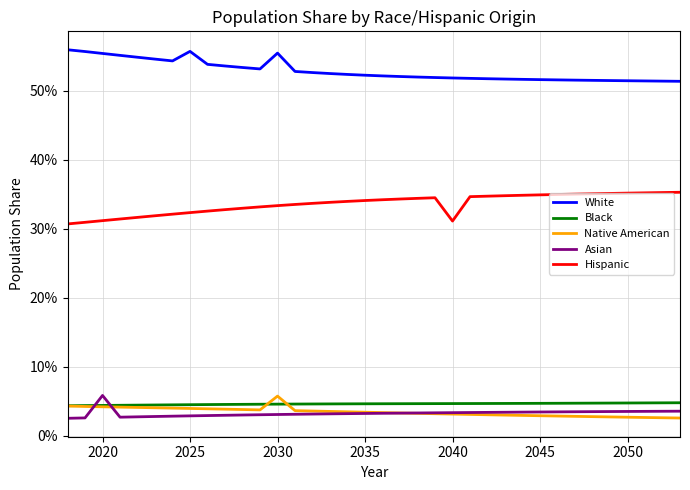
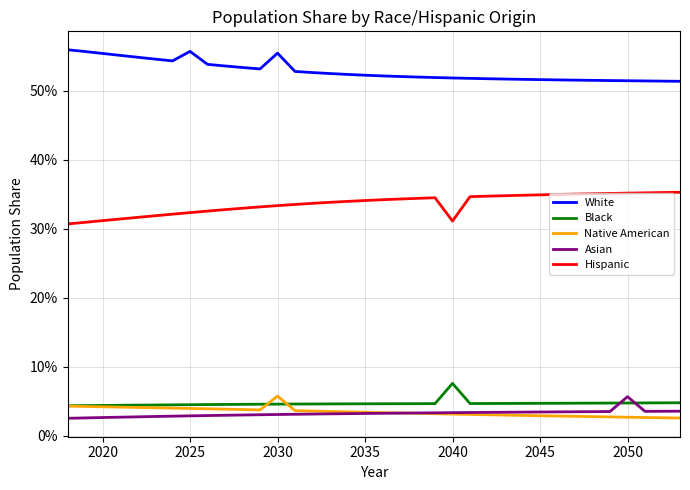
  {
    "White": {
      "2020": "55%",
      "2025": "56%",
      "2030": "55%",
      "2035": "52%",
      "2040": "52%",
      "2045": "52%",
      "2050": "51%"
    },
    "Black": {
      "2025": "5%",
      "2030": "5%",
      "2035": "5%",
-     "2040": "5%",
+     "2040": "8%",
      "2045": "5%",
      "2050": "5%"
    },
    "Native American": {
      "2025": "4%",
      "2030": "6%",
      "2045": "3%",
      "2050": "3%"
    },
    "Asian": {
-     "2020": "6%",
+     "2020": "3%",
      "2025": "3%",
      "2030": "3%",
      "2045": "3%",
-     "2050": "4%"
+     "2050": "6%"
    },
    "Hispanic": {
      "2020": "31%",
      "2025": "32%",
      "2030": "33%",
      "2035": "34%",
      "2040": "31%",
      "2045": "35%",
      "2050": "35%"
    }
  }
